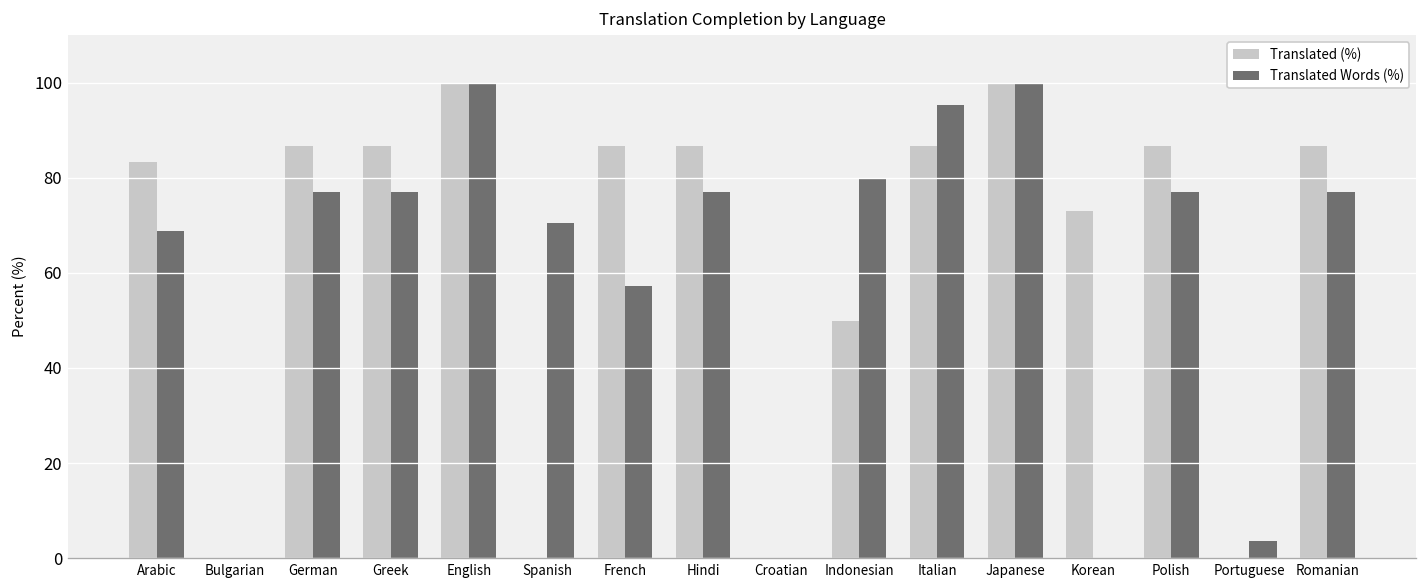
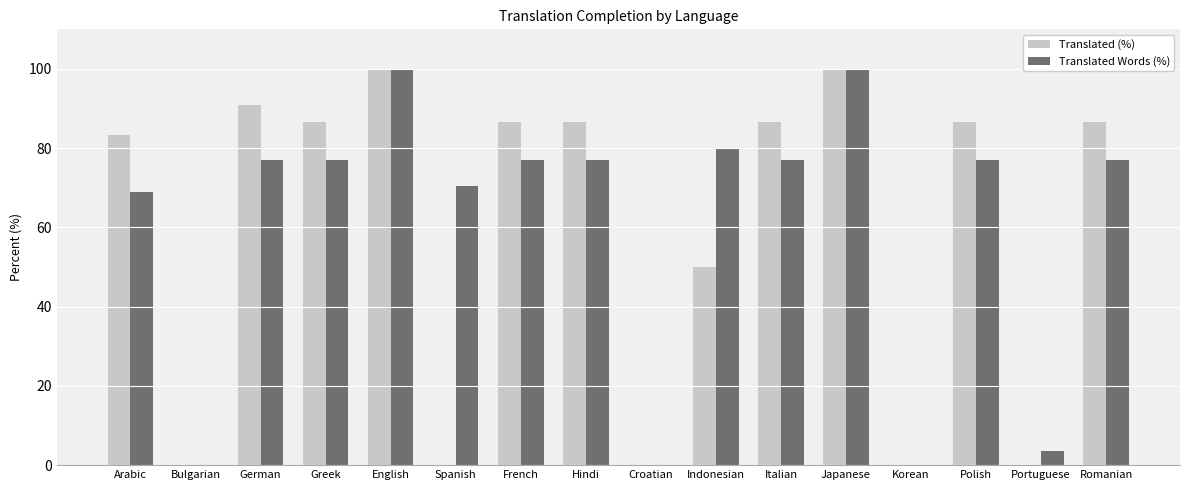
  {
    "Translated (%)": {
      "Arabic": 83,
      "Bulgarian": 0,
-     "German": 87,
+     "German": 91,
      "Greek": 87,
      "English": 100,
      "Spanish": 0,
      "French": 87,
      "Hindi": 87,
      "Croatian": 0,
      "Indonesian": 50,
      "Italian": 87,
      "Japanese": 100,
-     "Korean": 73,
+     "Korean": 0,
      "Polish": 87,
      "Portuguese": 0,
      "Romanian": 87
    },
    "Translated Words (%)": {
      "Arabic": 69,
      "Bulgarian": 0,
      "German": 77,
      "Greek": 77,
      "English": 100,
      "Spanish": 70,
-     "French": 57,
+     "French": 77,
      "Hindi": 77,
      "Croatian": 0,
      "Indonesian": 80,
-     "Italian": 95,
+     "Italian": 77,
      "Japanese": 100,
      "Korean": 0,
      "Polish": 77,
      "Portuguese": 4,
      "Romanian": 77
    }
  }
